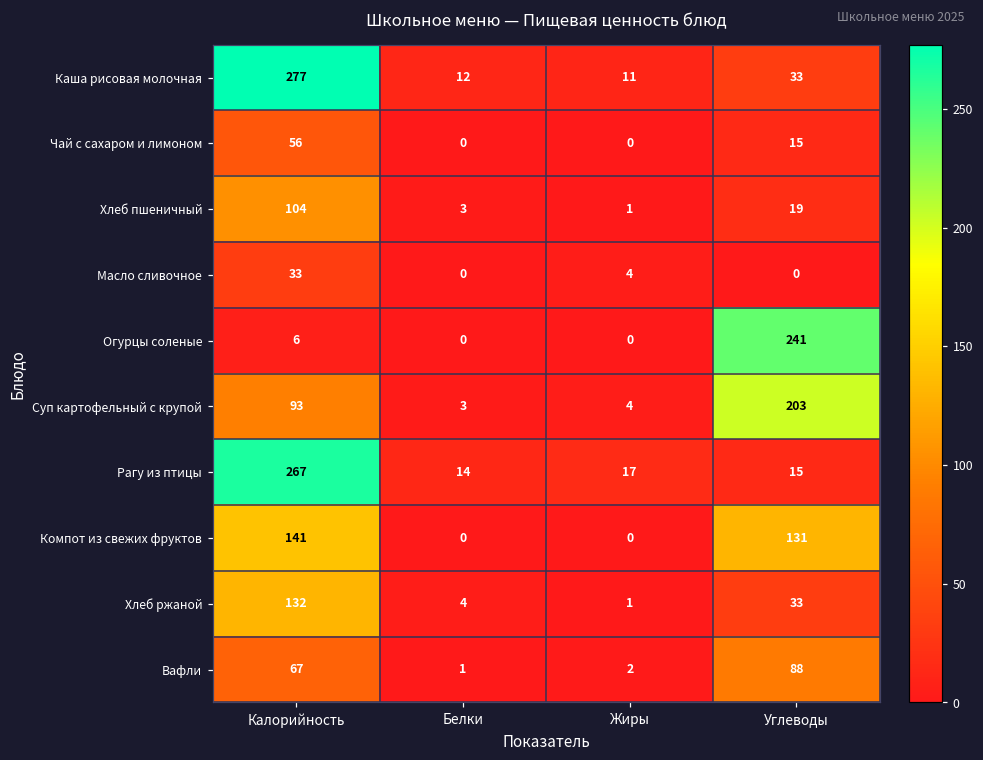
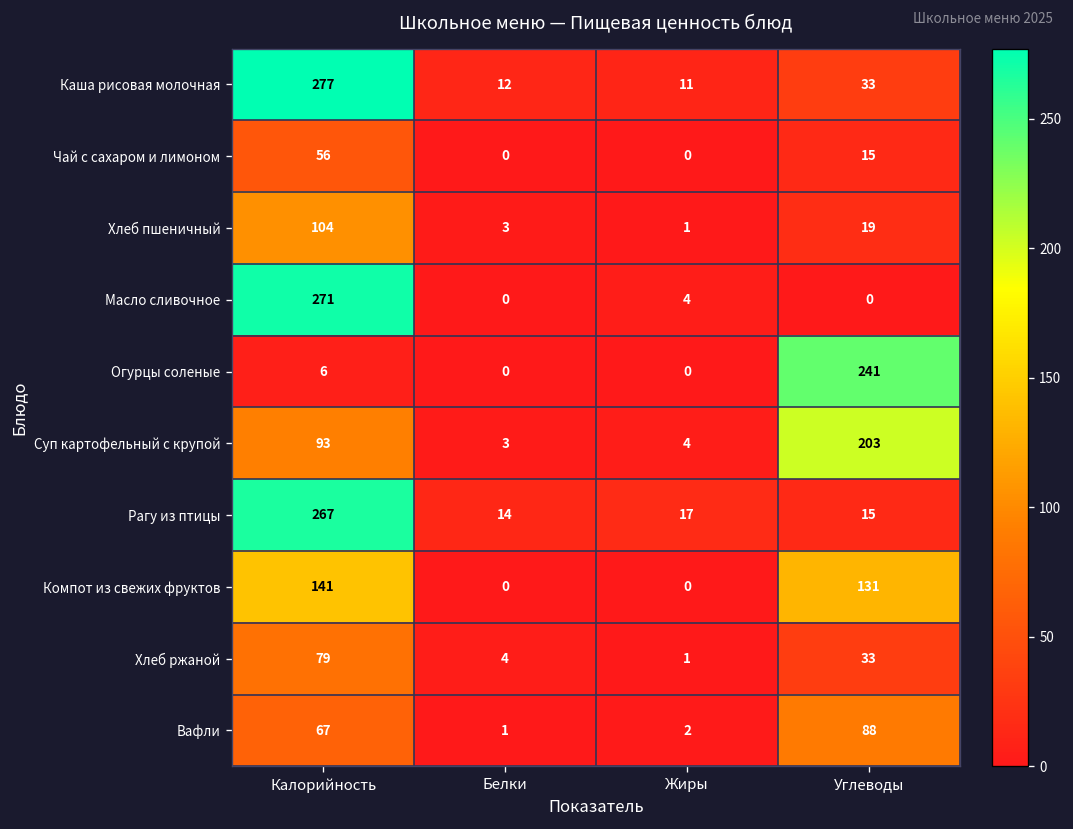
  {
    "Каша рисовая молочная": {
      "Калорийность": 277,
      "Белки": 12,
      "Жиры": 11,
      "Углеводы": 33
    },
    "Чай с сахаром и лимоном": {
      "Калорийность": 56,
      "Белки": 0,
      "Жиры": 0,
      "Углеводы": 15
    },
    "Хлеб пшеничный": {
      "Калорийность": 104,
      "Белки": 3,
      "Жиры": 1,
      "Углеводы": 19
    },
    "Масло сливочное": {
-     "Калорийность": 33,
+     "Калорийность": 271,
      "Белки": 0,
      "Жиры": 4,
      "Углеводы": 0
    },
    "Огурцы соленые": {
      "Калорийность": 6,
      "Белки": 0,
      "Жиры": 0,
      "Углеводы": 241
    },
    "Суп картофельный с крупой": {
      "Калорийность": 93,
      "Белки": 3,
      "Жиры": 4,
      "Углеводы": 203
    },
    "Рагу из птицы": {
      "Калорийность": 267,
      "Белки": 14,
      "Жиры": 17,
      "Углеводы": 15
    },
    "Компот из свежих фруктов": {
      "Калорийность": 141,
      "Белки": 0,
      "Жиры": 0,
      "Углеводы": 131
    },
    "Хлеб ржаной": {
-     "Калорийность": 132,
+     "Калорийность": 79,
      "Белки": 4,
      "Жиры": 1,
      "Углеводы": 33
    },
    "Вафли": {
      "Калорийность": 67,
      "Белки": 1,
      "Жиры": 2,
      "Углеводы": 88
    }
  }
